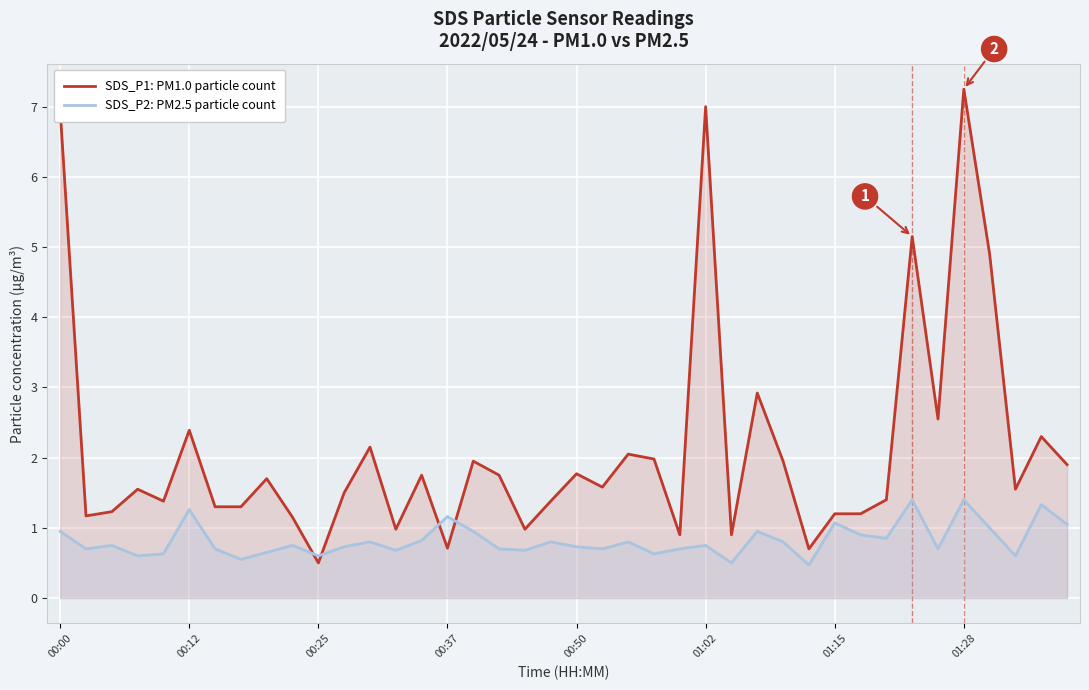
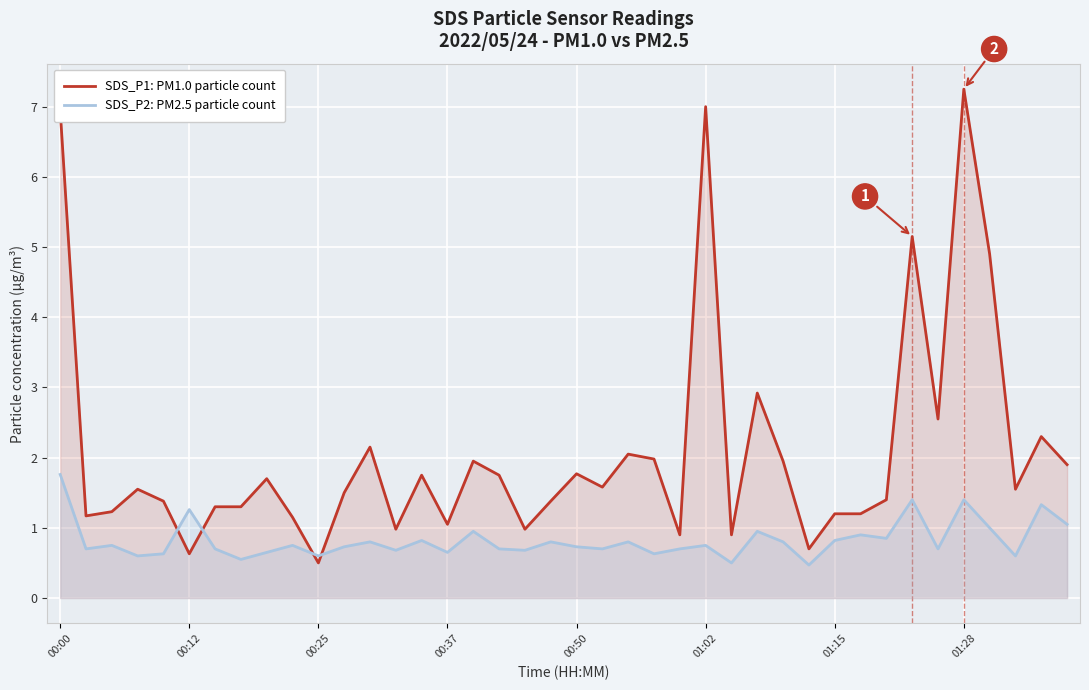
  {
    "SDS_P1: PM1.0 particle count": {
-     "00:12": 2.4,
+     "00:12": 0.6,
      "00:25": 0.5,
-     "00:37": 0.7,
+     "00:37": 1.1,
      "00:50": 1.8,
      "01:02": 7.0,
      "01:15": 1.2,
      "01:28": 7.3
    },
    "SDS_P2: PM2.5 particle count": {
-     "00:00": 1.0,
+     "00:00": 1.8,
      "00:12": 1.3,
      "00:25": 0.6,
-     "00:37": 1.2,
+     "00:37": 0.7,
      "00:50": 0.7,
      "01:02": 0.8,
-     "01:15": 1.1,
+     "01:15": 0.8,
      "01:28": 1.4
    }
  }
